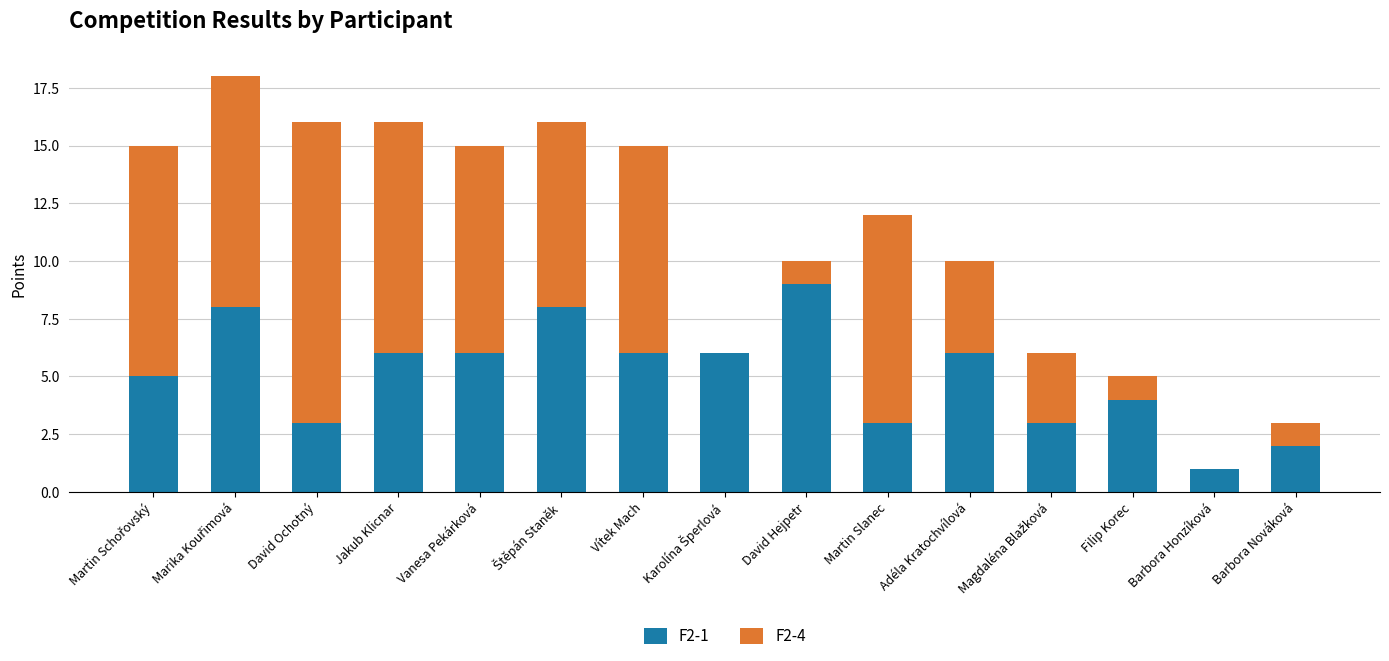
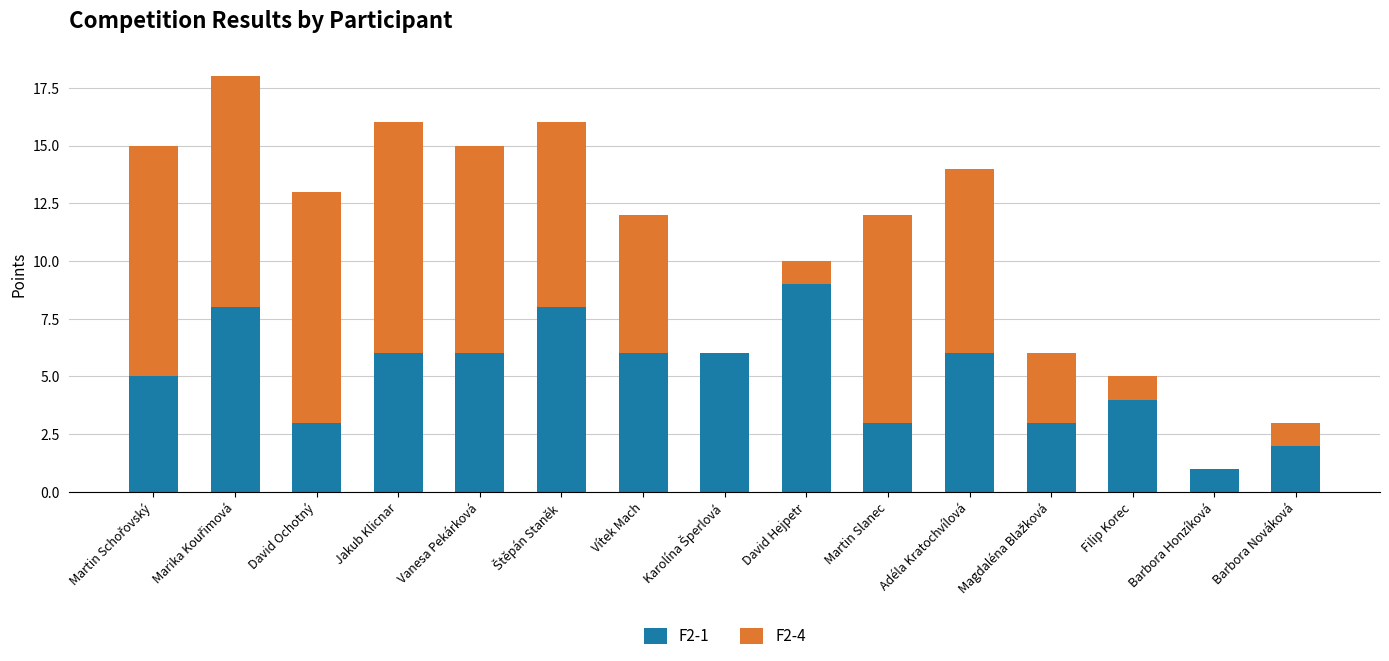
  {
    "F2-1": {
      "Martin Schořovský": 5,
      "Marika Kouřimová": 8,
      "David Ochotný": 3,
      "Jakub Klicnar": 6,
      "Vanesa Pekárková": 6,
      "Štěpán Staněk": 8,
      "Vítek Mach": 6,
      "Karolína Šperlová": 6,
      "David Hejpetr": 9,
      "Martin Slanec": 3,
      "Adéla Kratochvílová": 6,
      "Magdaléna Blažková": 3,
      "Filip Korec": 4,
      "Barbora Honzíková": 1,
      "Barbora Nováková": 2
    },
    "F2-4": {
      "Martin Schořovský": 10,
      "Marika Kouřimová": 10,
-     "David Ochotný": 13,
+     "David Ochotný": 10,
      "Jakub Klicnar": 10,
      "Vanesa Pekárková": 9,
      "Štěpán Staněk": 8,
-     "Vítek Mach": 9,
+     "Vítek Mach": 6,
      "Karolína Šperlová": 0,
      "David Hejpetr": 1,
      "Martin Slanec": 9,
-     "Adéla Kratochvílová": 4,
+     "Adéla Kratochvílová": 8,
      "Magdaléna Blažková": 3,
      "Filip Korec": 1,
      "Barbora Honzíková": 0,
      "Barbora Nováková": 1
    }
  }
